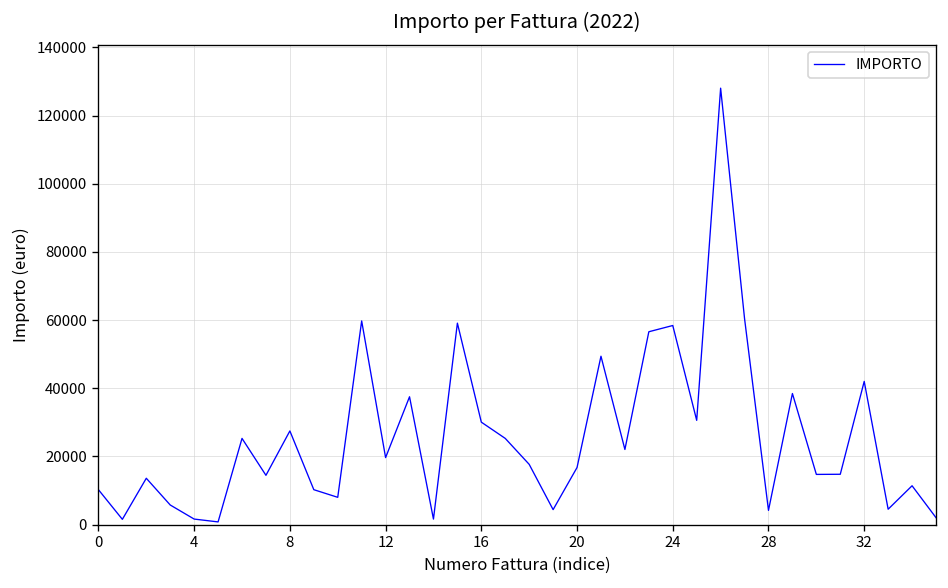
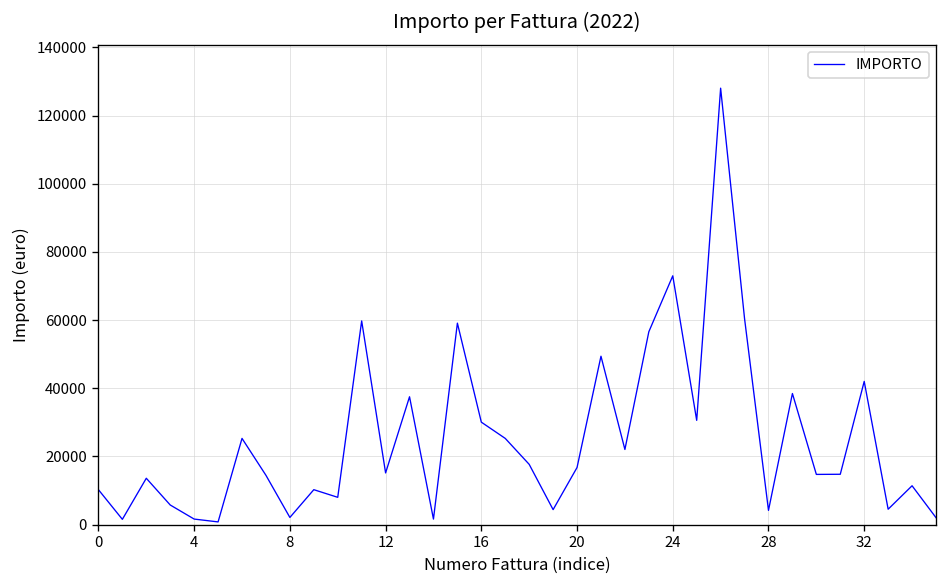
  {
    "0": 10000,
    "4": 2000,
-   "8": 27000,
-   "12": 20000,
+   "8": 2000,
+   "12": 15000,
    "16": 30000,
    "20": 17000,
-   "24": 58000,
+   "24": 73000,
    "28": 4000,
    "32": 42000
  }
